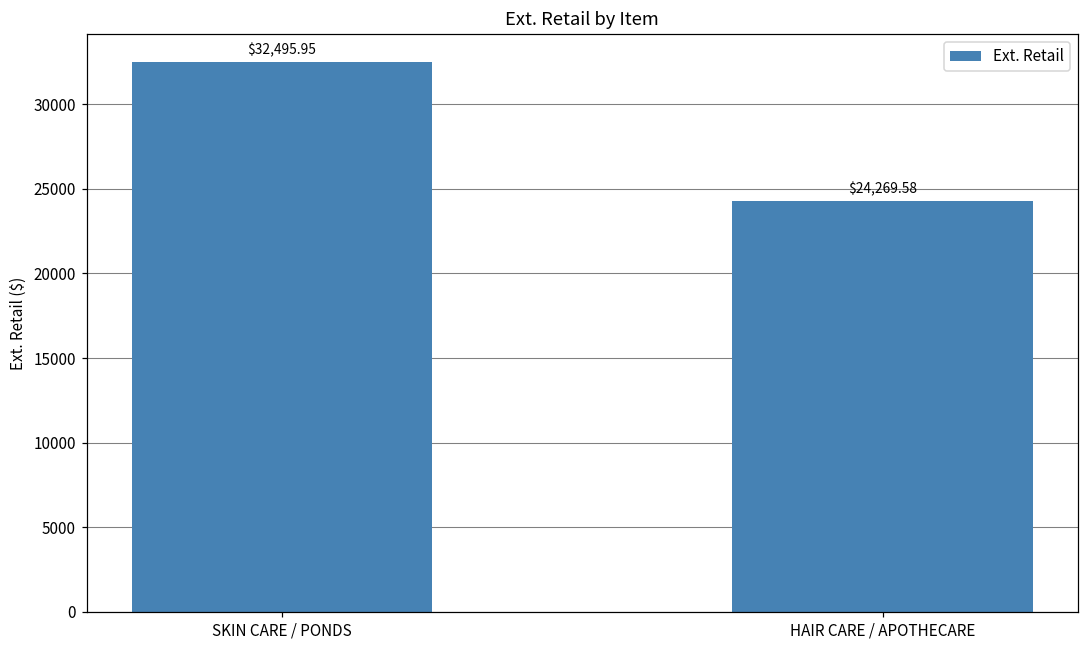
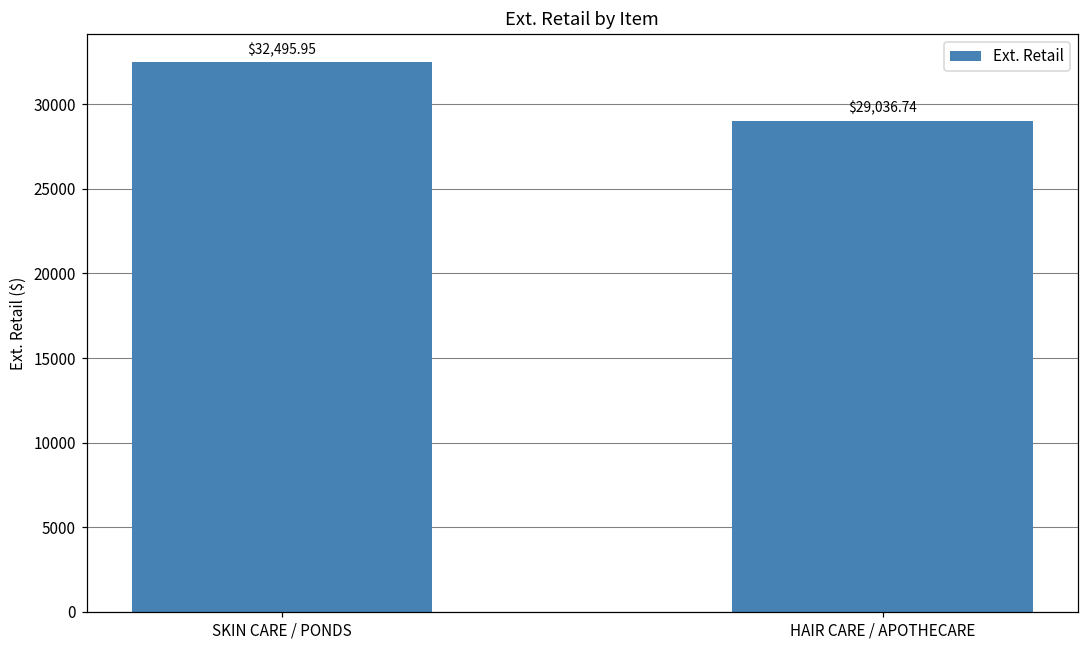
  {
    "SKIN CARE / PONDS": "$32,495.95",
-   "HAIR CARE / APOTHECARE": "$24,269.58"
+   "HAIR CARE / APOTHECARE": "$29,036.74"
  }
